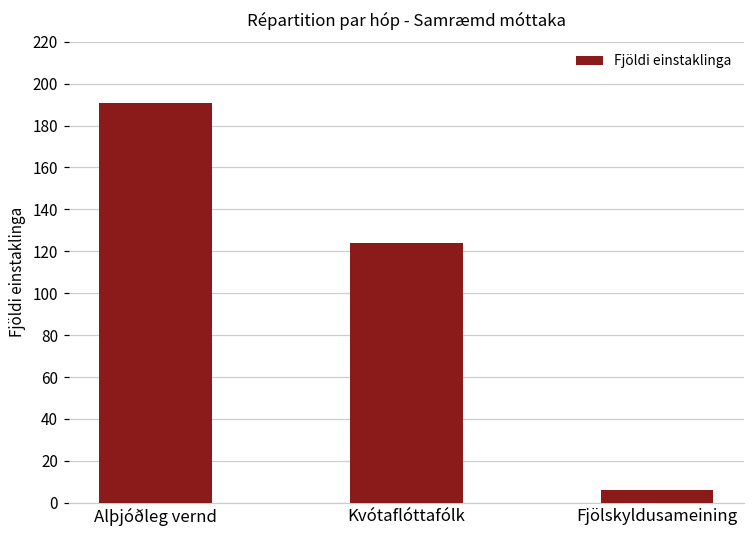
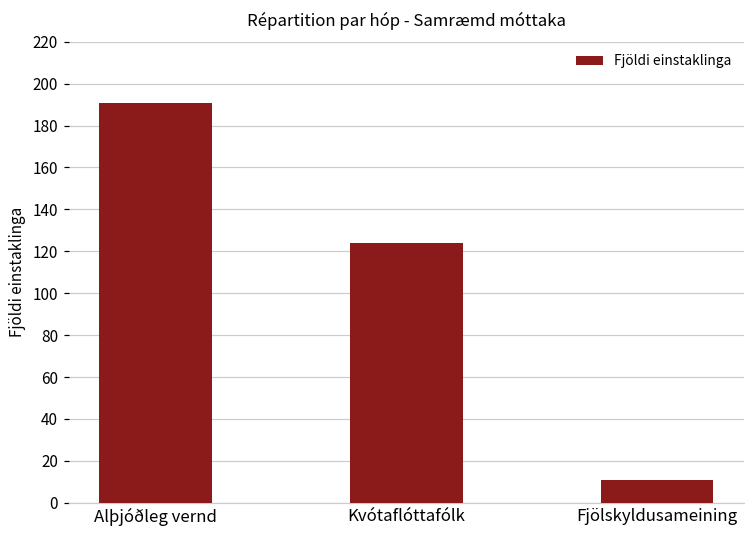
  {
    "Alþjóðleg vernd": 191,
    "Kvótaflóttafólk": 124,
-   "Fjölskyldusameining": 6
+   "Fjölskyldusameining": 11
  }
